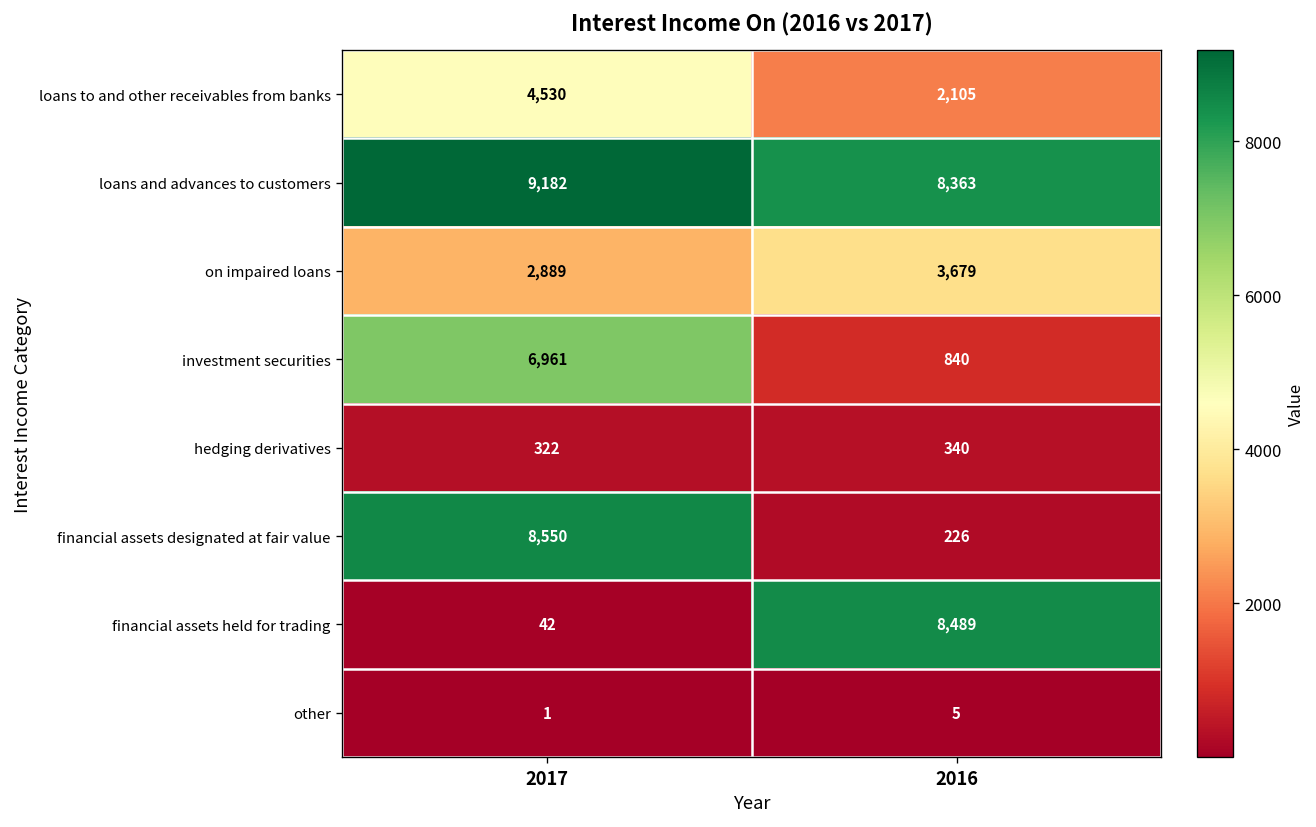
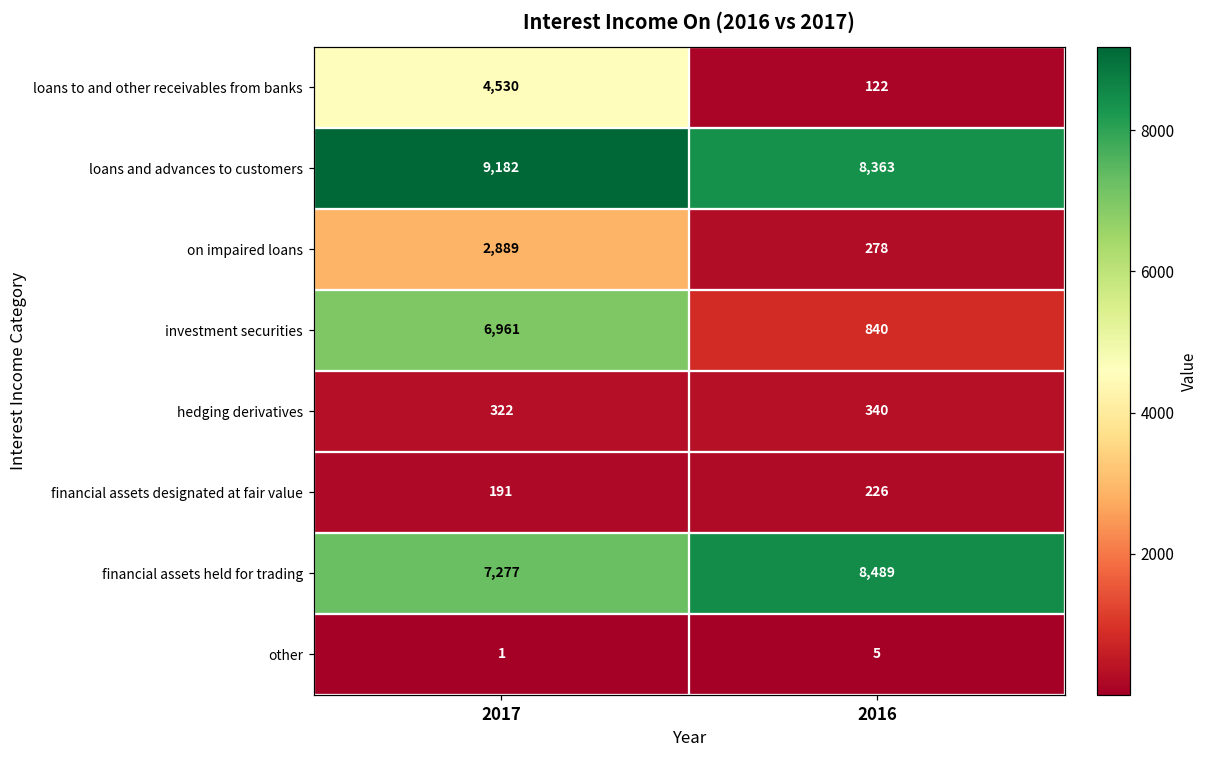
  {
    "loans to and other receivables from banks": {
      "2017": "4,530",
-     "2016": "2,105"
+     "2016": "122"
    },
    "loans and advances to customers": {
      "2017": "9,182",
      "2016": "8,363"
    },
    "on impaired loans": {
      "2017": "2,889",
-     "2016": "3,679"
+     "2016": "278"
    },
    "investment securities": {
      "2017": "6,961",
      "2016": "840"
    },
    "hedging derivatives": {
      "2017": "322",
      "2016": "340"
    },
    "financial assets designated at fair value": {
-     "2017": "8,550",
+     "2017": "191",
      "2016": "226"
    },
    "financial assets held for trading": {
-     "2017": "42",
+     "2017": "7,277",
      "2016": "8,489"
    },
    "other": {
      "2017": "1",
      "2016": "5"
    }
  }
